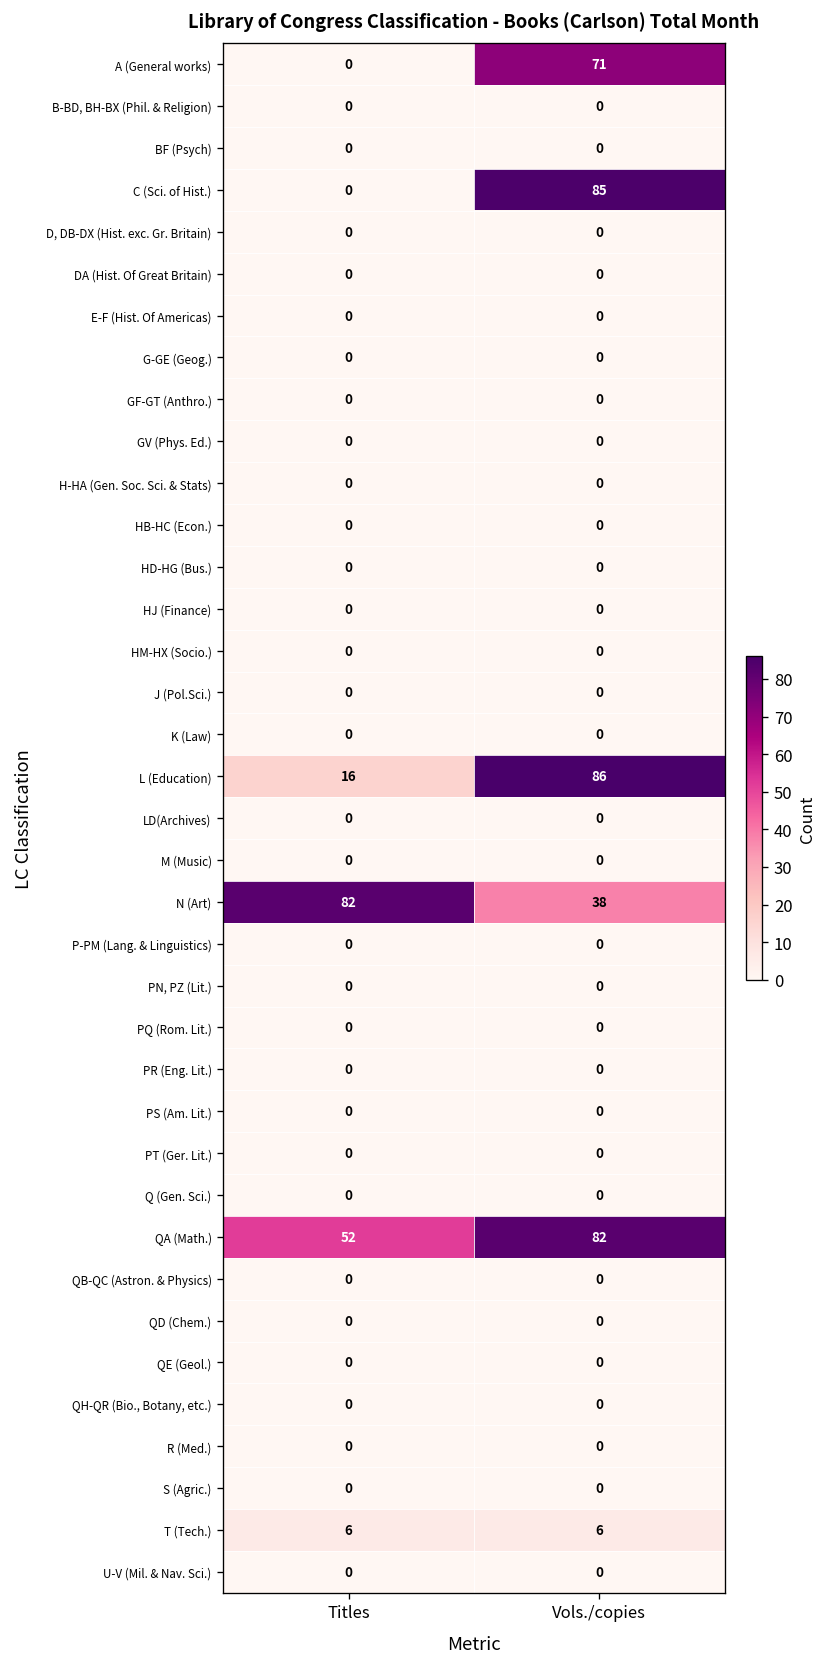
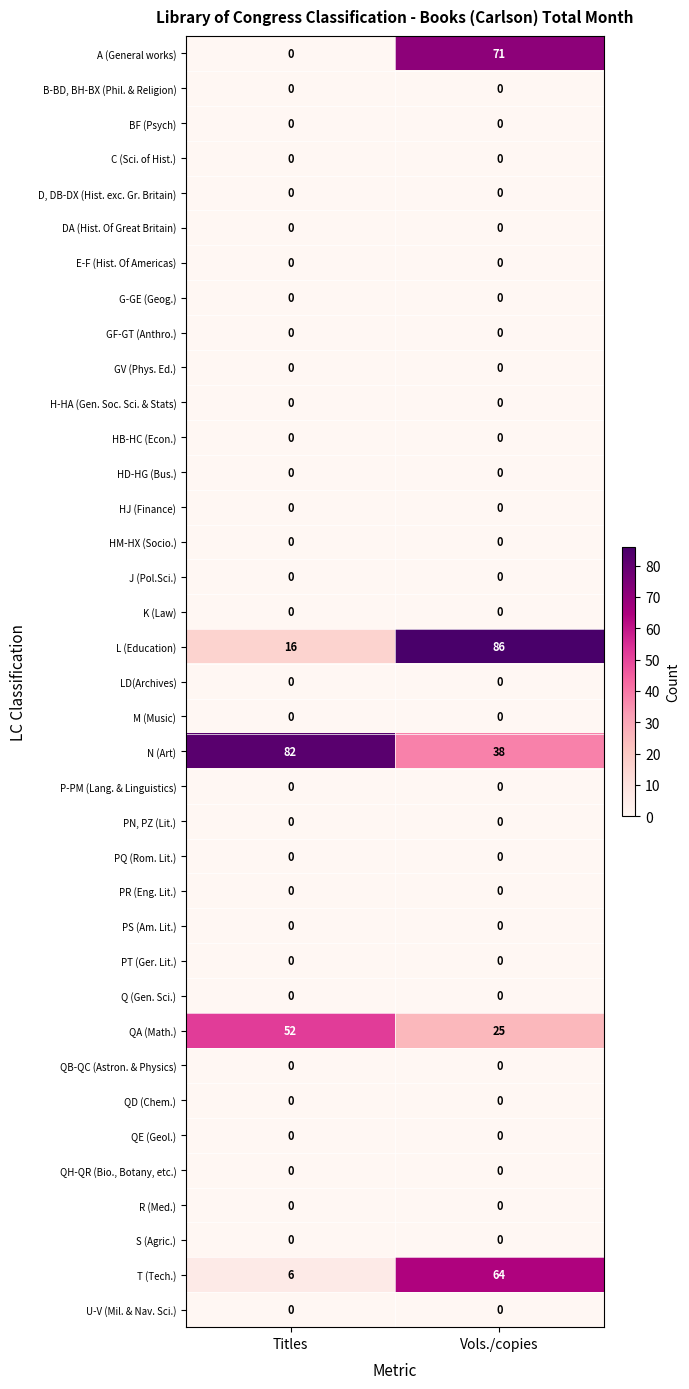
  {
    "A (General works)": {
      "Titles": 0,
      "Vols./copies": 71
    },
    "B-BD, BH-BX (Phil. & Religion)": {
      "Titles": 0,
      "Vols./copies": 0
    },
    "BF (Psych)": {
      "Titles": 0,
      "Vols./copies": 0
    },
    "C (Sci. of Hist.)": {
      "Titles": 0,
-     "Vols./copies": 85
+     "Vols./copies": 0
    },
    "D, DB-DX (Hist. exc. Gr. Britain)": {
      "Titles": 0,
      "Vols./copies": 0
    },
    "DA (Hist. Of Great Britain)": {
      "Titles": 0,
      "Vols./copies": 0
    },
    "E-F (Hist. Of Americas)": {
      "Titles": 0,
      "Vols./copies": 0
    },
    "G-GE (Geog.)": {
      "Titles": 0,
      "Vols./copies": 0
    },
    "GF-GT (Anthro.)": {
      "Titles": 0,
      "Vols./copies": 0
    },
    "GV (Phys. Ed.)": {
      "Titles": 0,
      "Vols./copies": 0
    },
    "H-HA (Gen. Soc. Sci. & Stats)": {
      "Titles": 0,
      "Vols./copies": 0
    },
    "HB-HC (Econ.)": {
      "Titles": 0,
      "Vols./copies": 0
    },
    "HD-HG (Bus.)": {
      "Titles": 0,
      "Vols./copies": 0
    },
    "HJ (Finance)": {
      "Titles": 0,
      "Vols./copies": 0
    },
    "HM-HX (Socio.)": {
      "Titles": 0,
      "Vols./copies": 0
    },
    "J (Pol.Sci.)": {
      "Titles": 0,
      "Vols./copies": 0
    },
    "K (Law)": {
      "Titles": 0,
      "Vols./copies": 0
    },
    "L (Education)": {
      "Titles": 16,
      "Vols./copies": 86
    },
    "LD(Archives)": {
      "Titles": 0,
      "Vols./copies": 0
    },
    "M (Music)": {
      "Titles": 0,
      "Vols./copies": 0
    },
    "N (Art)": {
      "Titles": 82,
      "Vols./copies": 38
    },
    "P-PM (Lang. & Linguistics)": {
      "Titles": 0,
      "Vols./copies": 0
    },
    "PN, PZ (Lit.)": {
      "Titles": 0,
      "Vols./copies": 0
    },
    "PQ (Rom. Lit.)": {
      "Titles": 0,
      "Vols./copies": 0
    },
    "PR (Eng. Lit.)": {
      "Titles": 0,
      "Vols./copies": 0
    },
    "PS (Am. Lit.)": {
      "Titles": 0,
      "Vols./copies": 0
    },
    "PT (Ger. Lit.)": {
      "Titles": 0,
      "Vols./copies": 0
    },
    "Q (Gen. Sci.)": {
      "Titles": 0,
      "Vols./copies": 0
    },
    "QA (Math.)": {
      "Titles": 52,
-     "Vols./copies": 82
+     "Vols./copies": 25
    },
    "QB-QC (Astron. & Physics)": {
      "Titles": 0,
      "Vols./copies": 0
    },
    "QD (Chem.)": {
      "Titles": 0,
      "Vols./copies": 0
    },
    "QE (Geol.)": {
      "Titles": 0,
      "Vols./copies": 0
    },
    "QH-QR (Bio., Botany, etc.)": {
      "Titles": 0,
      "Vols./copies": 0
    },
    "R (Med.)": {
      "Titles": 0,
      "Vols./copies": 0
    },
    "S (Agric.)": {
      "Titles": 0,
      "Vols./copies": 0
    },
    "T (Tech.)": {
      "Titles": 6,
-     "Vols./copies": 6
+     "Vols./copies": 64
    },
    "U-V (Mil. & Nav. Sci.)": {
      "Titles": 0,
      "Vols./copies": 0
    }
  }
